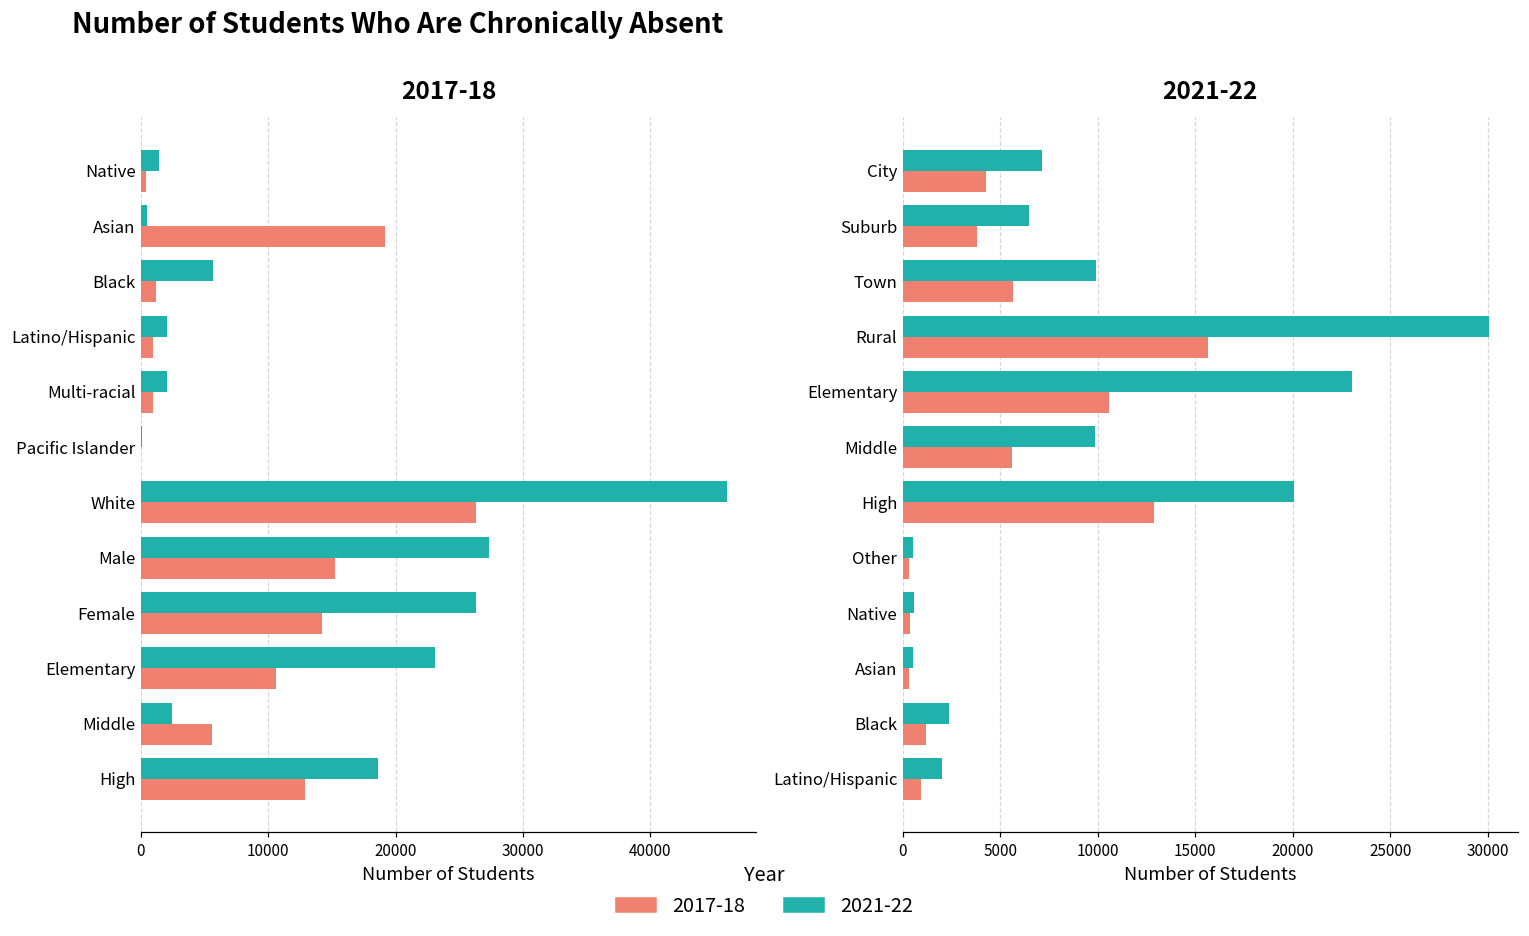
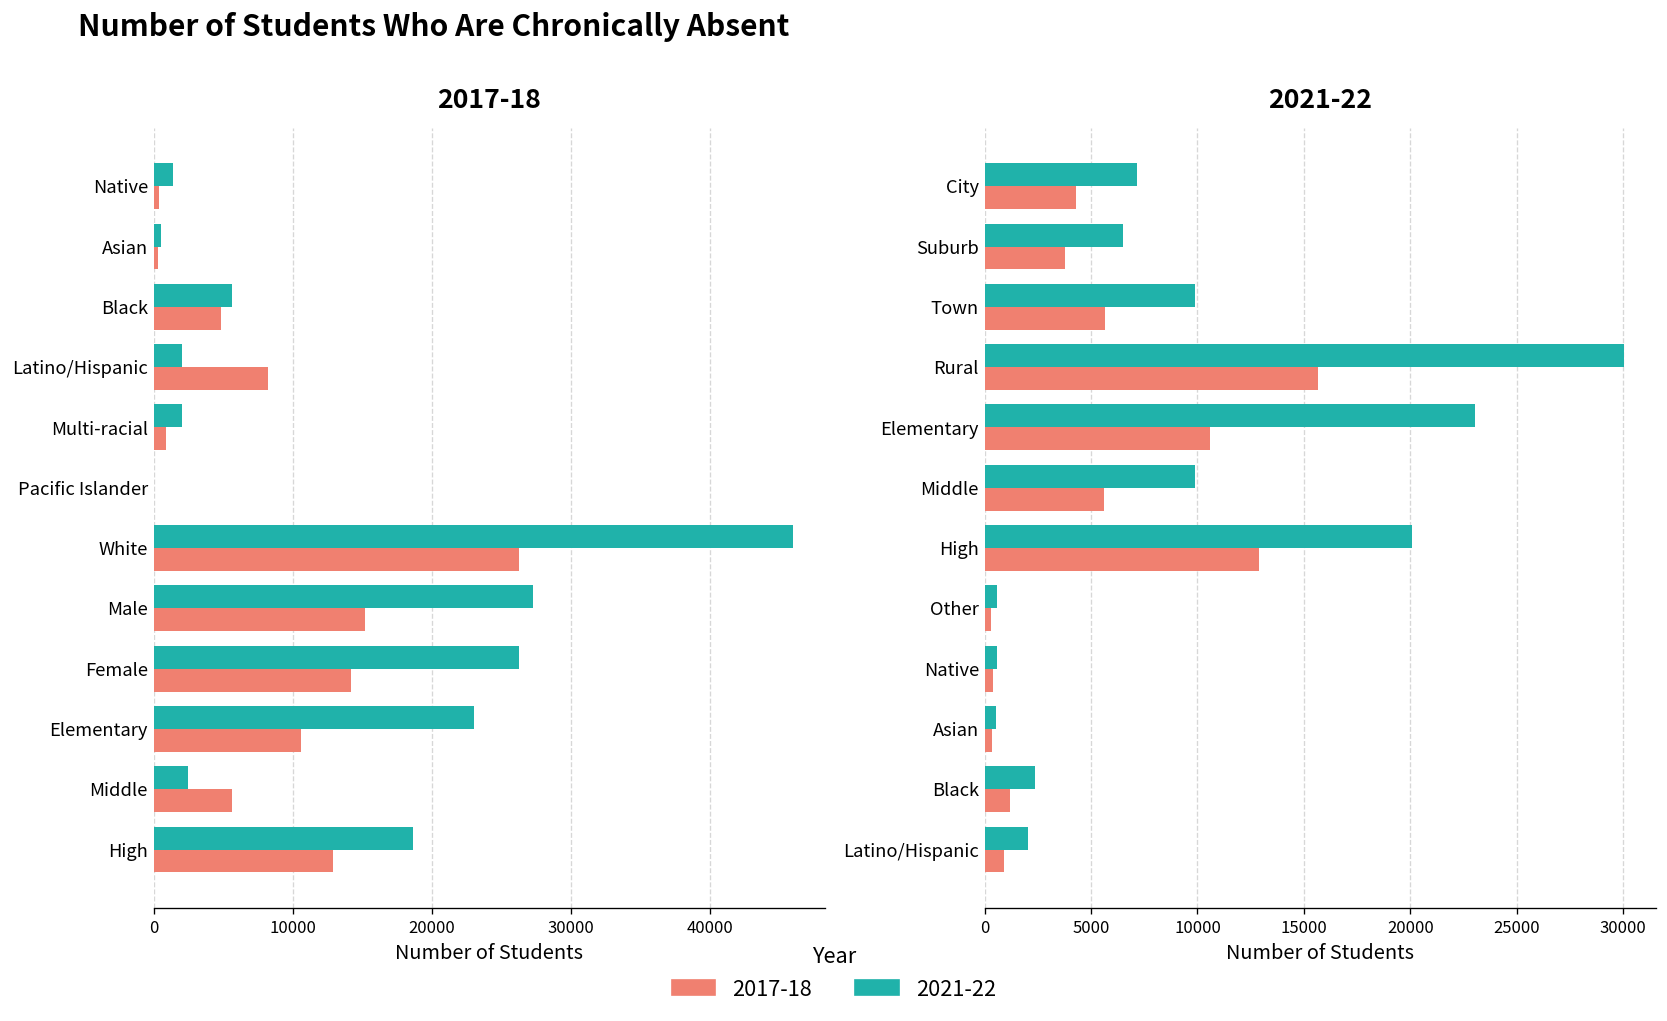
  {
    "2017-18": {
      "2017-18": {
        "Native": 400,
-       "Asian": 19200,
-       "Black": 1200,
-       "Latino/Hispanic": 900,
+       "Asian": 300,
+       "Black": 4800,
+       "Latino/Hispanic": 8200,
        "Multi-racial": 900,
        "White": 26300,
        "Male": 15200,
        "Female": 14200,
        "Elementary": 10600,
        "Middle": 5600,
        "High": 12900
      },
      "2021-22": {
        "Native": 1400,
        "Asian": 500,
        "Black": 5600,
        "Latino/Hispanic": 2000,
        "Multi-racial": 2000,
        "White": 46000,
        "Male": 27300,
        "Female": 26300,
        "Elementary": 23100,
        "Middle": 2400,
        "High": 18600
      }
    },
    "2021-22": {
      "2017-18": {
        "City": 4300,
        "Suburb": 3800,
        "Town": 5700,
        "Rural": 15700,
        "Elementary": 10600,
        "Middle": 5600,
        "High": 12900,
        "Other": 300,
        "Native": 400,
        "Asian": 300,
        "Black": 1200,
        "Latino/Hispanic": 900
      },
      "2021-22": {
        "City": 7100,
        "Suburb": 6500,
        "Town": 9900,
        "Rural": 30100,
        "Elementary": 23100,
        "Middle": 9900,
        "High": 20100,
        "Other": 600,
        "Native": 600,
        "Asian": 500,
        "Black": 2400,
        "Latino/Hispanic": 2000
      }
    }
  }
